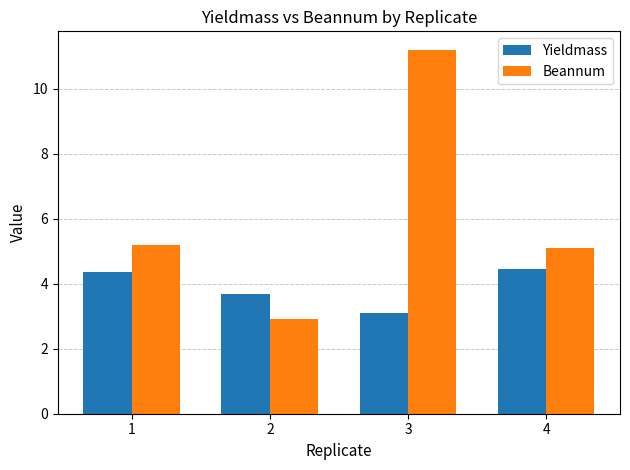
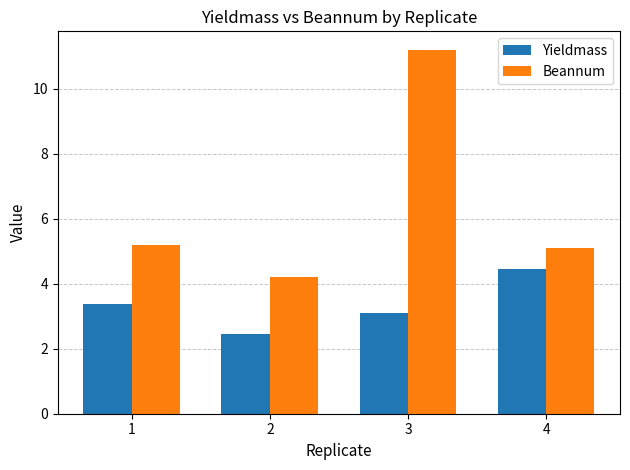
  {
    "Yieldmass": {
-     "1": 4.4,
-     "2": 3.7,
+     "1": 3.4,
+     "2": 2.4,
      "3": 3.1,
      "4": 4.4
    },
    "Beannum": {
      "1": 5.2,
-     "2": 2.9,
+     "2": 4.2,
      "3": 11.2,
      "4": 5.1
    }
  }
